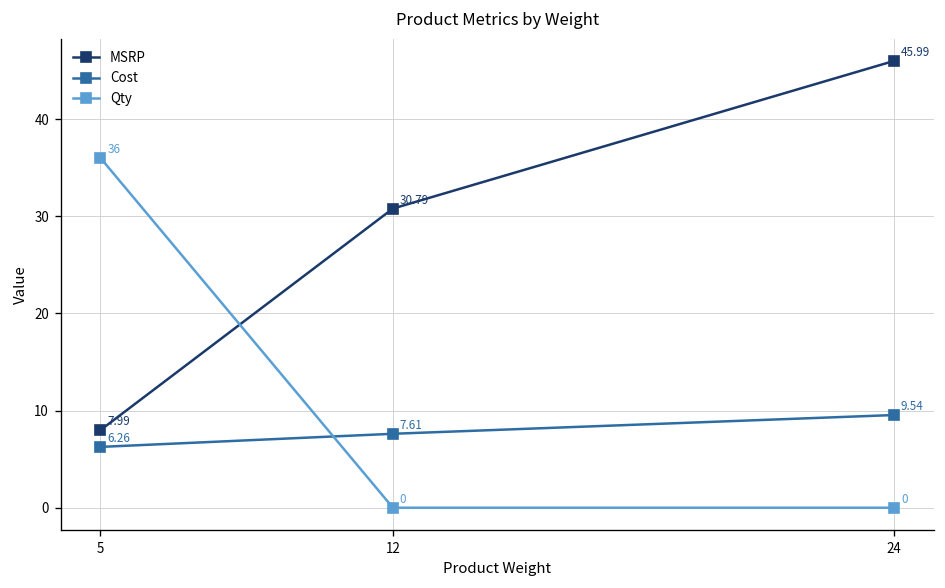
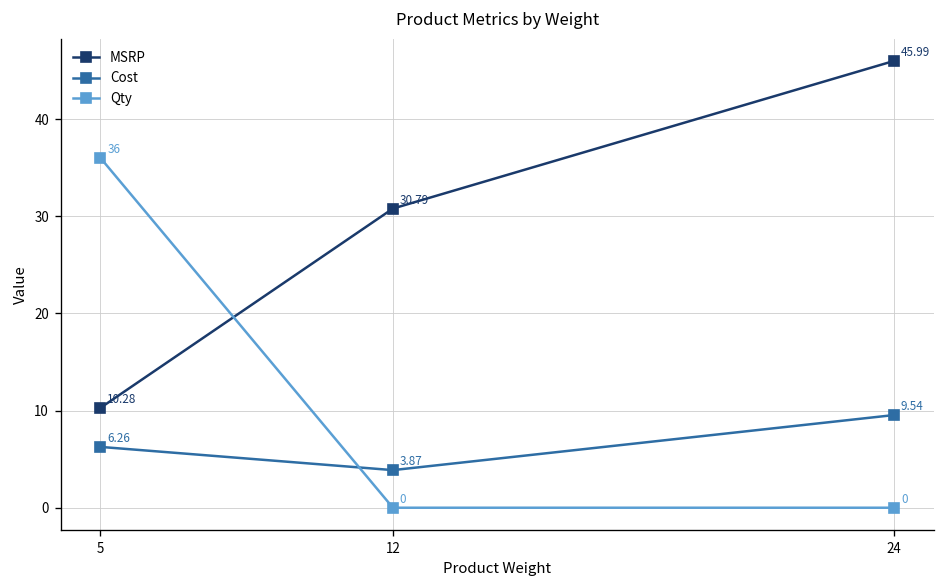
  {
    "MSRP": {
-     "5": 7.99,
+     "5": 10.28,
      "12": 30.79,
      "24": 45.99
    },
    "Cost": {
      "5": 6.26,
-     "12": 7.61,
+     "12": 3.87,
      "24": 9.54
    },
    "Qty": {
      "5": 36,
      "12": 0,
      "24": 0
    }
  }
